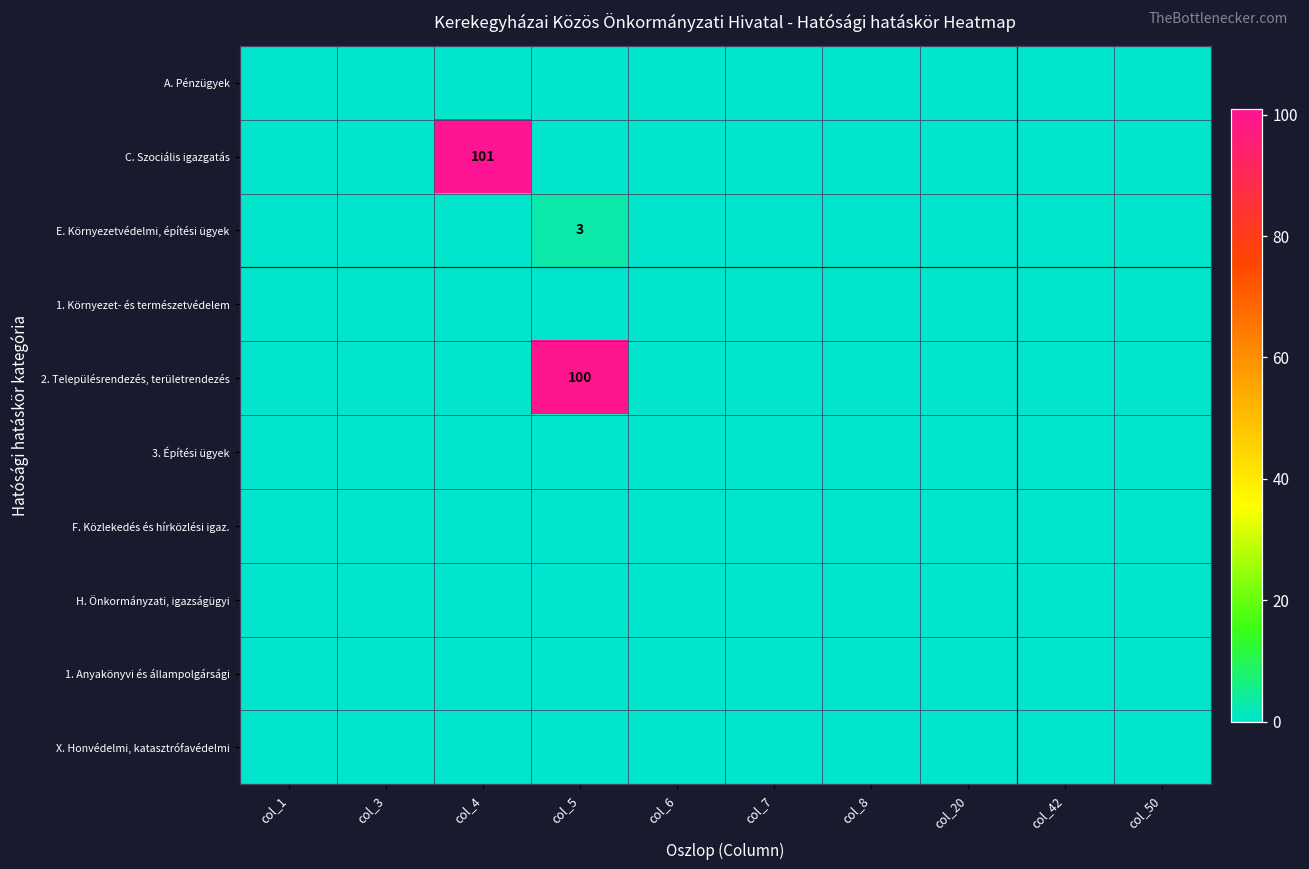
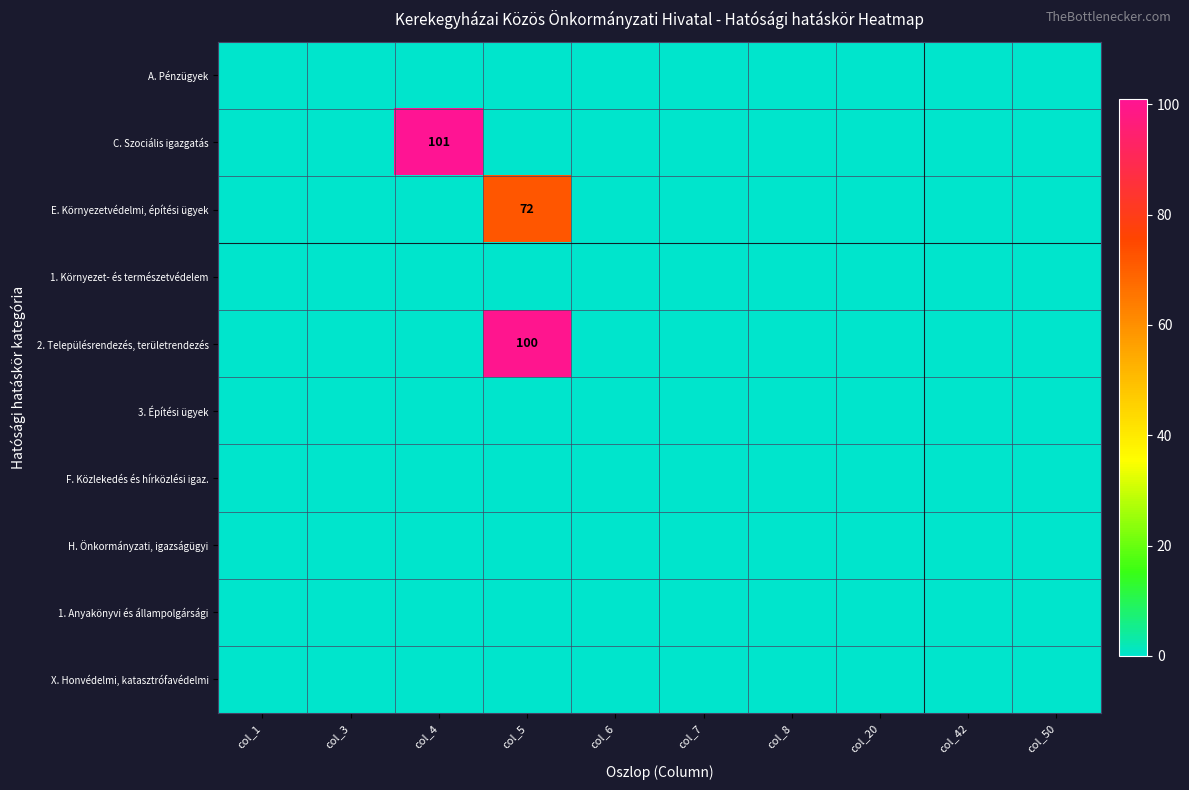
  {
    "C. Szociális igazgatás": {
      "col_4": 101
    },
    "E. Környezetvédelmi, építési ügyek": {
-     "col_5": 3
+     "col_5": 72
    },
    "2. Településrendezés, területrendezés": {
      "col_5": 100
    }
  }
